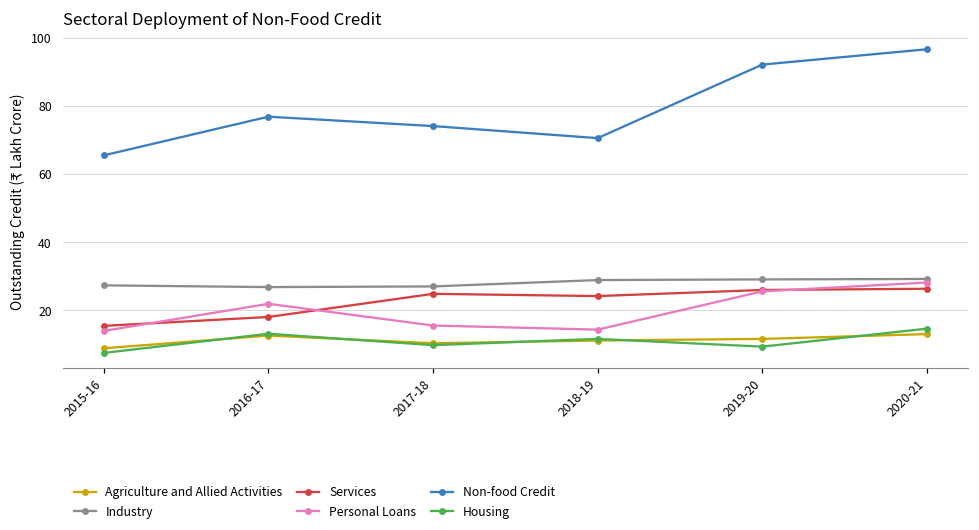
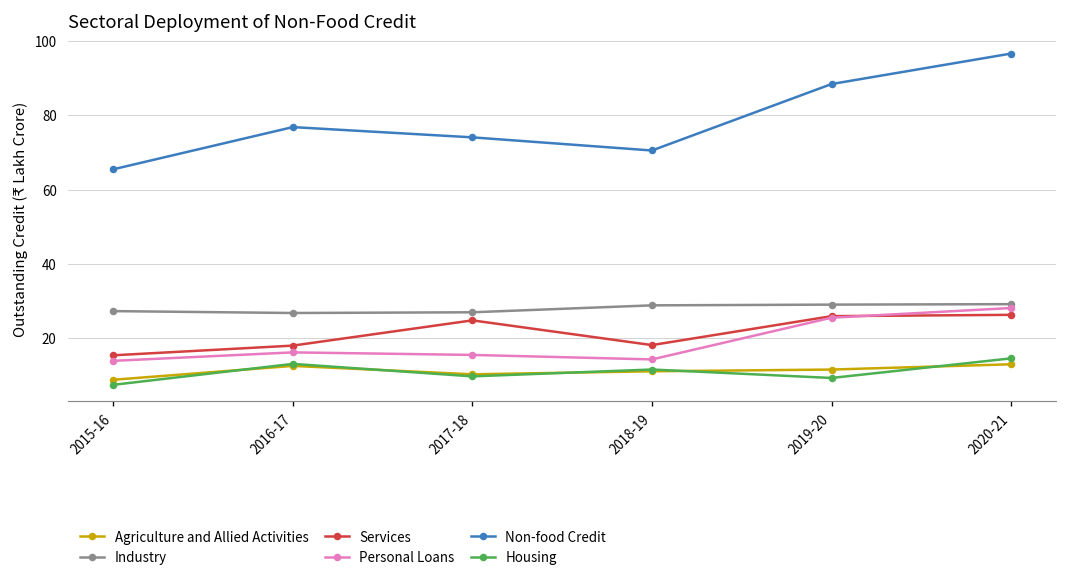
  {
    "Agriculture and Allied Activities": {
      "2015-16": 9,
      "2019-20": 12,
      "2020-21": 13
    },
    "Industry": {
      "2015-16": 27,
      "2016-17": 27,
      "2017-18": 27,
      "2018-19": 29,
      "2019-20": 29,
      "2020-21": 29
    },
    "Services": {
      "2015-16": 15,
      "2016-17": 18,
      "2017-18": 25,
-     "2018-19": 24,
+     "2018-19": 18,
      "2020-21": 26
    },
    "Personal Loans": {
      "2015-16": 14,
-     "2016-17": 22,
+     "2016-17": 16,
      "2017-18": 16,
      "2018-19": 14,
      "2020-21": 28
    },
    "Non-food Credit": {
      "2015-16": 65,
      "2016-17": 77,
      "2017-18": 74,
      "2018-19": 71,
-     "2019-20": 92,
+     "2019-20": 88,
      "2020-21": 97
    },
    "Housing": {
      "2015-16": 7,
      "2019-20": 9,
      "2020-21": 15
    }
  }
